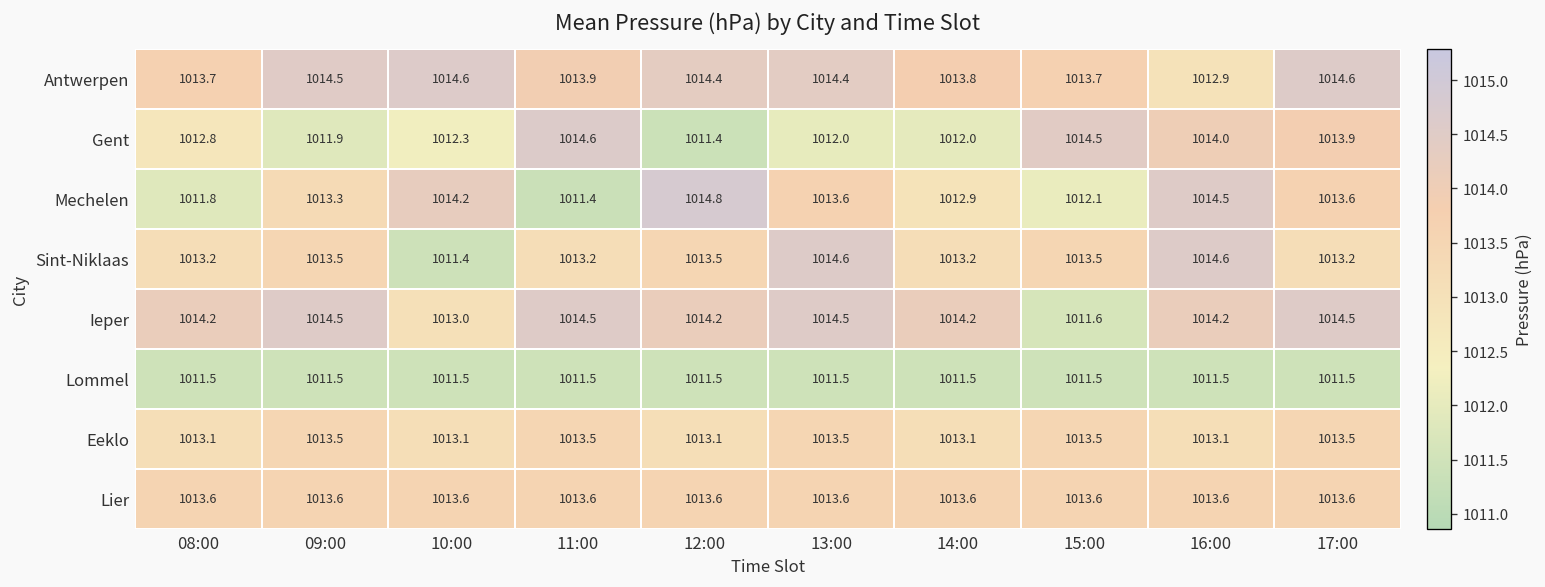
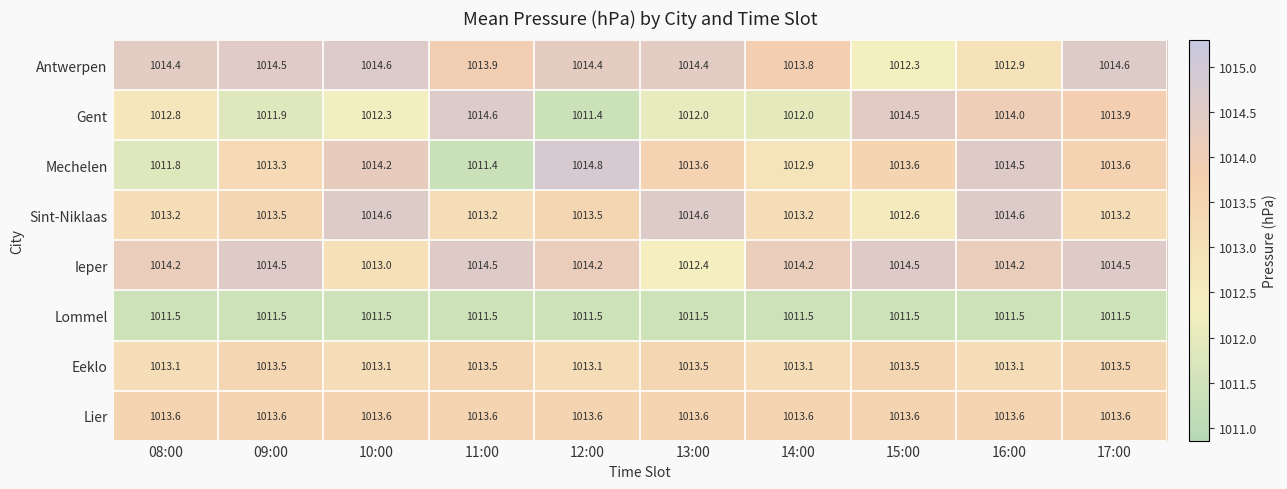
  {
    "Antwerpen": {
-     "08:00": 1013.7,
+     "08:00": 1014.4,
      "09:00": 1014.5,
      "10:00": 1014.6,
      "11:00": 1013.9,
      "12:00": 1014.4,
      "13:00": 1014.4,
      "14:00": 1013.8,
-     "15:00": 1013.7,
+     "15:00": 1012.3,
      "16:00": 1012.9,
      "17:00": 1014.6
    },
    "Gent": {
      "08:00": 1012.8,
      "09:00": 1011.9,
      "10:00": 1012.3,
      "11:00": 1014.6,
      "12:00": 1011.4,
      "13:00": 1012.0,
      "14:00": 1012.0,
      "15:00": 1014.5,
      "16:00": 1014.0,
      "17:00": 1013.9
    },
    "Mechelen": {
      "08:00": 1011.8,
      "09:00": 1013.3,
      "10:00": 1014.2,
      "11:00": 1011.4,
      "12:00": 1014.8,
      "13:00": 1013.6,
      "14:00": 1012.9,
-     "15:00": 1012.1,
+     "15:00": 1013.6,
      "16:00": 1014.5,
      "17:00": 1013.6
    },
    "Sint-Niklaas": {
      "08:00": 1013.2,
      "09:00": 1013.5,
-     "10:00": 1011.4,
+     "10:00": 1014.6,
      "11:00": 1013.2,
      "12:00": 1013.5,
      "13:00": 1014.6,
      "14:00": 1013.2,
-     "15:00": 1013.5,
+     "15:00": 1012.6,
      "16:00": 1014.6,
      "17:00": 1013.2
    },
    "Ieper": {
      "08:00": 1014.2,
      "09:00": 1014.5,
      "10:00": 1013.0,
      "11:00": 1014.5,
      "12:00": 1014.2,
-     "13:00": 1014.5,
+     "13:00": 1012.4,
      "14:00": 1014.2,
-     "15:00": 1011.6,
+     "15:00": 1014.5,
      "16:00": 1014.2,
      "17:00": 1014.5
    },
    "Lommel": {
      "08:00": 1011.5,
      "09:00": 1011.5,
      "10:00": 1011.5,
      "11:00": 1011.5,
      "12:00": 1011.5,
      "13:00": 1011.5,
      "14:00": 1011.5,
      "15:00": 1011.5,
      "16:00": 1011.5,
      "17:00": 1011.5
    },
    "Eeklo": {
      "08:00": 1013.1,
      "09:00": 1013.5,
      "10:00": 1013.1,
      "11:00": 1013.5,
      "12:00": 1013.1,
      "13:00": 1013.5,
      "14:00": 1013.1,
      "15:00": 1013.5,
      "16:00": 1013.1,
      "17:00": 1013.5
    },
    "Lier": {
      "08:00": 1013.6,
      "09:00": 1013.6,
      "10:00": 1013.6,
      "11:00": 1013.6,
      "12:00": 1013.6,
      "13:00": 1013.6,
      "14:00": 1013.6,
      "15:00": 1013.6,
      "16:00": 1013.6,
      "17:00": 1013.6
    }
  }
